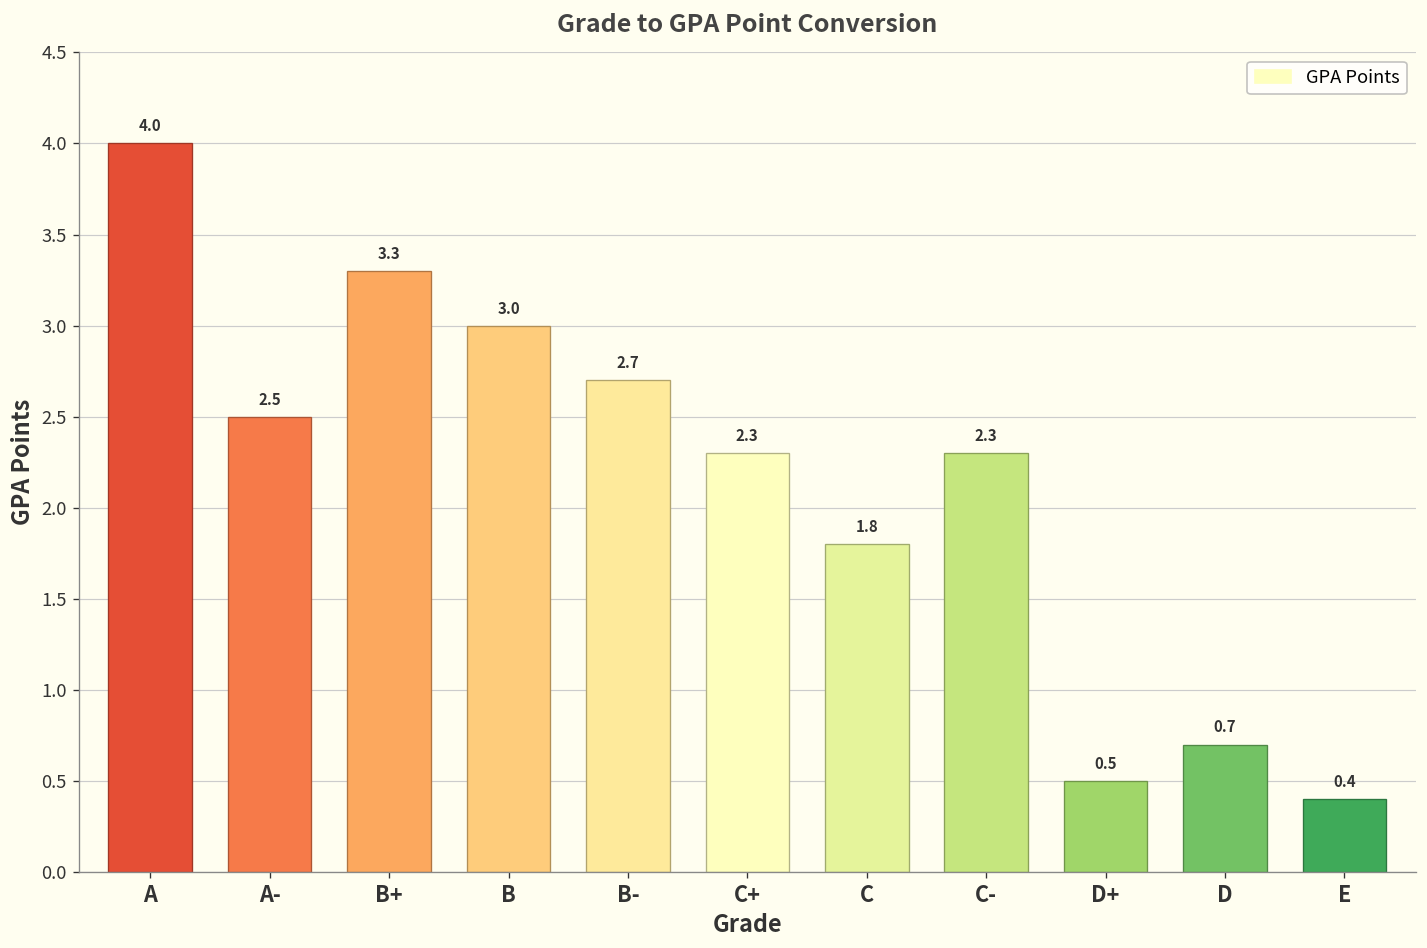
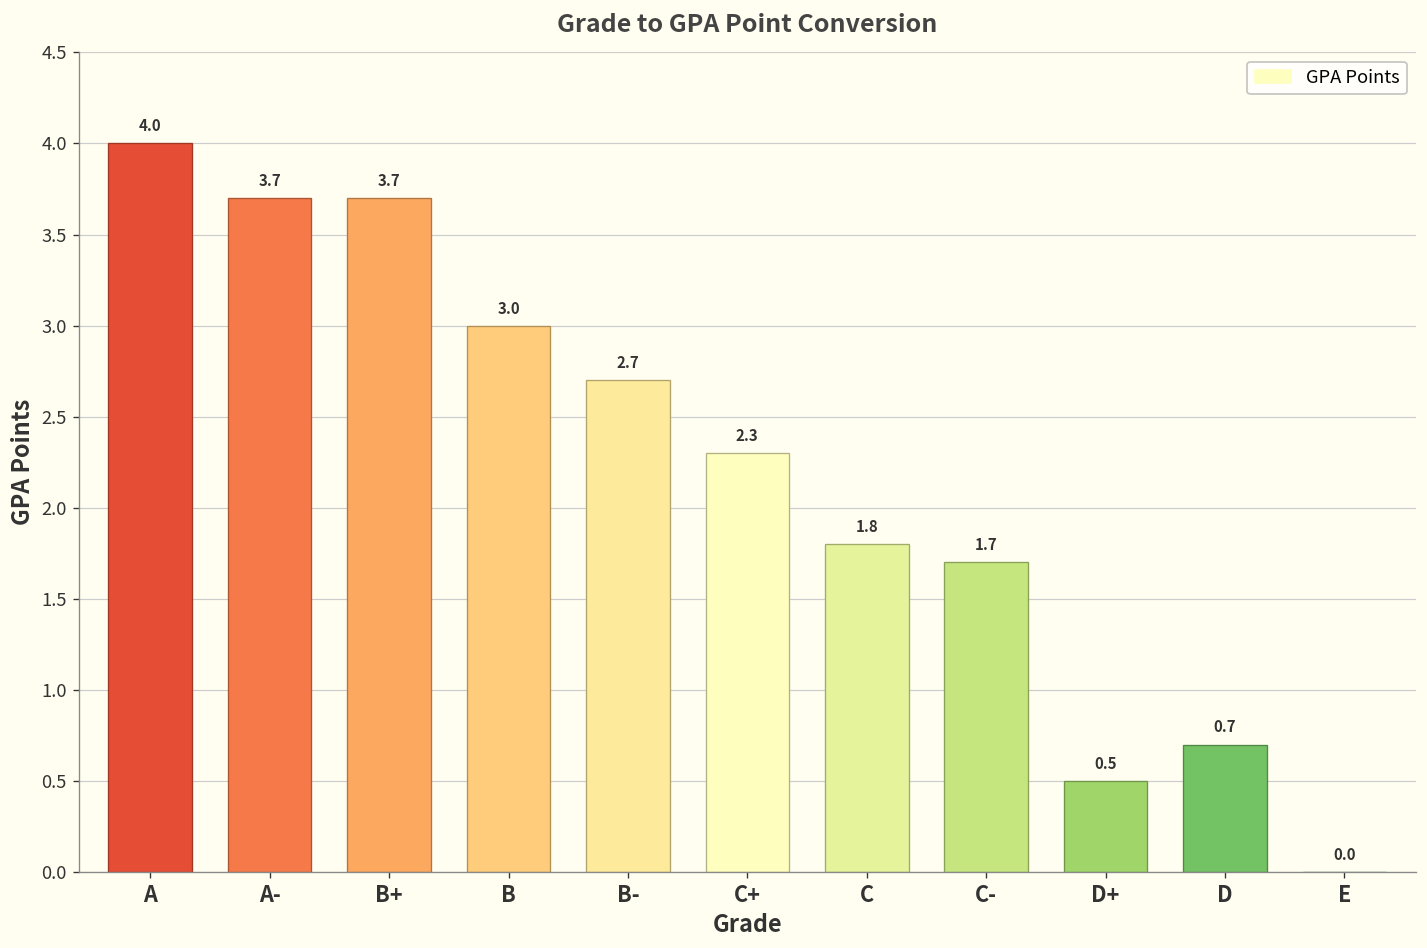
  {
    "A": 4.0,
-   "A-": 2.5,
-   "B+": 3.3,
+   "A-": 3.7,
+   "B+": 3.7,
    "B": 3.0,
    "B-": 2.7,
    "C+": 2.3,
    "C": 1.8,
-   "C-": 2.3,
+   "C-": 1.7,
    "D+": 0.5,
    "D": 0.7,
-   "E": 0.4
+   "E": 0.0
  }
